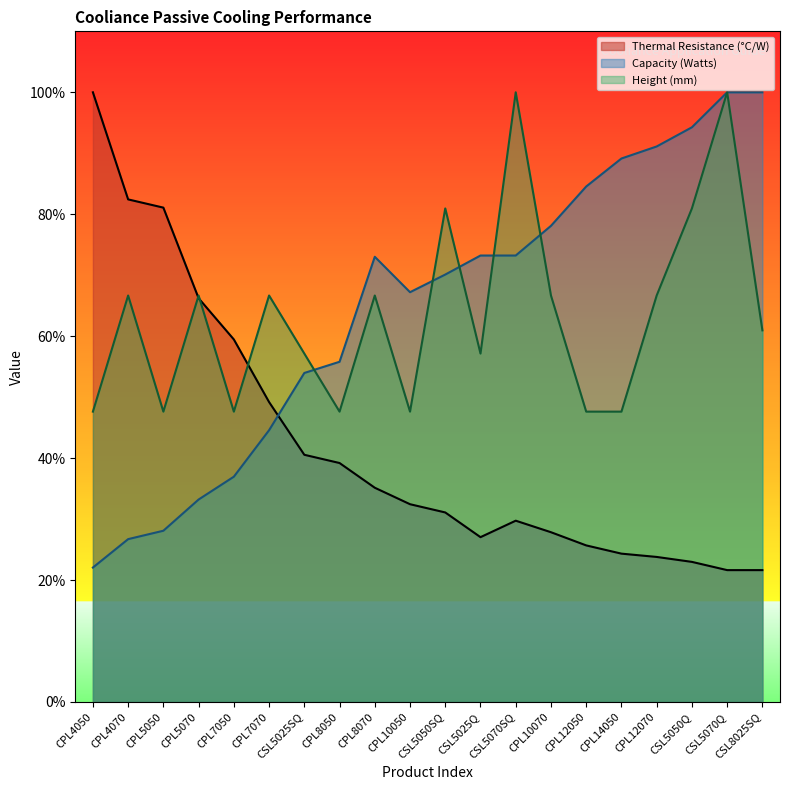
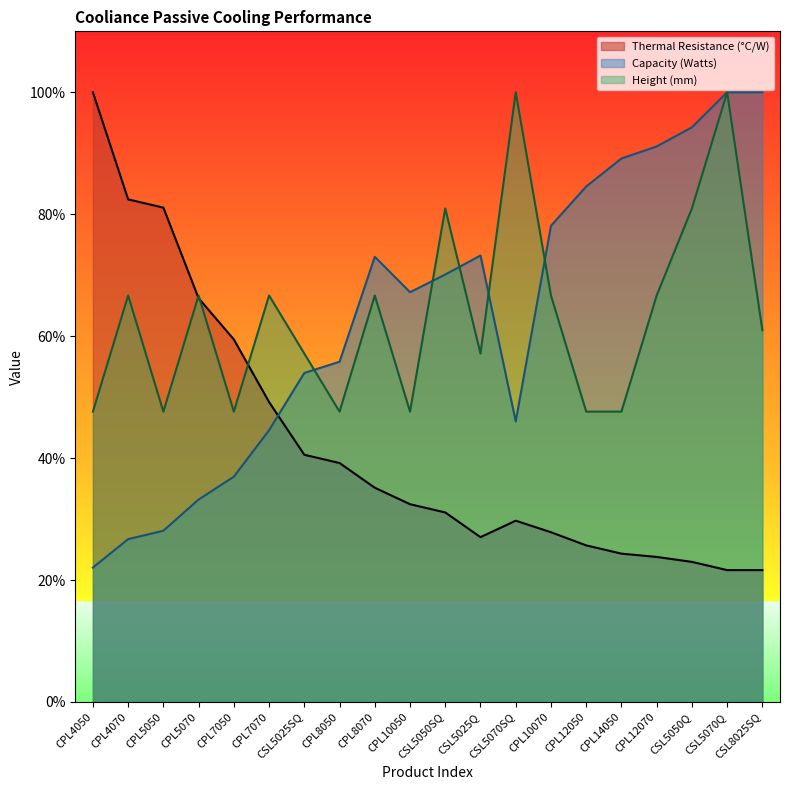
  {
    "Thermal Resistance (°C/W)": {
      "CPL4050": "100%",
      "CPL4070": "82%",
      "CPL5050": "81%",
      "CPL5070": "66%",
      "CPL7050": "59%",
      "CPL7070": "49%",
      "CSL5025SQ": "41%",
      "CPL8050": "39%",
      "CPL8070": "35%",
      "CPL10050": "32%",
      "CSL5050SQ": "31%",
      "CSL5025Q": "27%",
      "CSL5070SQ": "30%",
      "CPL10070": "28%",
      "CPL12050": "26%",
      "CPL14050": "24%",
      "CPL12070": "24%",
      "CSL5050Q": "23%",
      "CSL5070Q": "22%",
      "CSL8025SQ": "22%"
    },
    "Capacity (Watts)": {
      "CPL4050": "22%",
      "CPL4070": "27%",
      "CPL5050": "28%",
      "CPL5070": "33%",
      "CPL7050": "37%",
      "CPL7070": "45%",
      "CSL5025SQ": "54%",
      "CPL8050": "56%",
      "CPL8070": "73%",
      "CPL10050": "67%",
      "CSL5050SQ": "70%",
      "CSL5025Q": "73%",
-     "CSL5070SQ": "73%",
+     "CSL5070SQ": "46%",
      "CPL10070": "78%",
      "CPL12050": "85%",
      "CPL14050": "89%",
      "CPL12070": "91%",
      "CSL5050Q": "94%",
      "CSL8025SQ": "100%"
    },
    "Height (mm)": {
      "CPL4050": "48%",
      "CPL4070": "67%",
      "CPL5050": "48%",
      "CPL5070": "67%",
      "CPL7050": "48%",
      "CPL7070": "67%",
      "CSL5025SQ": "57%",
      "CPL8050": "48%",
      "CPL8070": "67%",
      "CPL10050": "48%",
      "CSL5050SQ": "81%",
      "CSL5025Q": "57%",
      "CSL5070SQ": "100%",
      "CPL10070": "67%",
      "CPL12050": "48%",
      "CPL14050": "48%",
      "CPL12070": "67%",
      "CSL5050Q": "81%",
      "CSL8025SQ": "61%"
    }
  }
